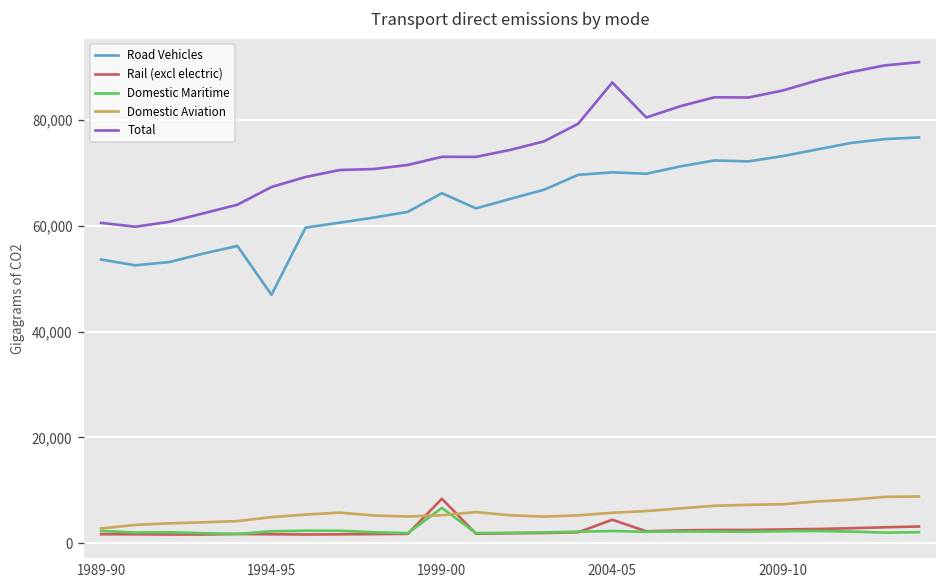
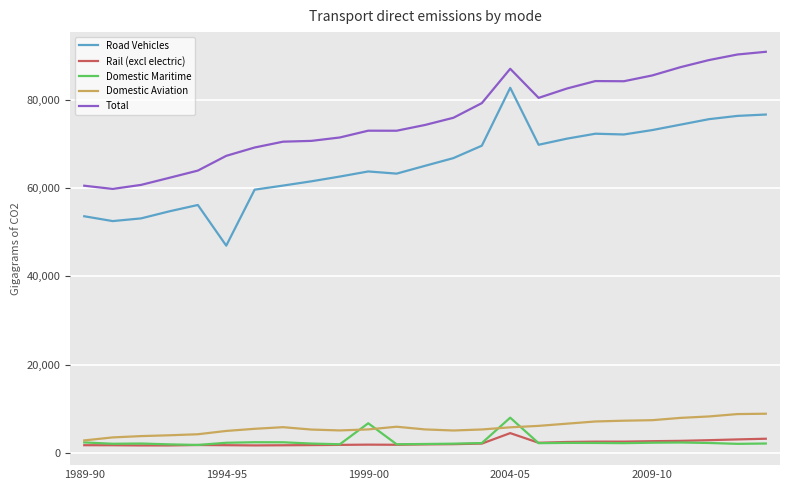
  {
    "Road Vehicles": {
      "1989-90": "54,000",
      "1994-95": "47,000",
-     "1999-00": "66,000",
-     "2004-05": "70,000",
+     "1999-00": "64,000",
+     "2004-05": "83,000",
      "2009-10": "73,000"
    },
    "Rail (excl electric)": {
      "1989-90": "2,000",
-     "1999-00": "8,000",
+     "1999-00": "2,000",
      "2004-05": "4,000"
    },
    "Domestic Maritime": {
      "1999-00": "7,000",
-     "2004-05": "2,000"
+     "2004-05": "8,000"
    },
    "Domestic Aviation": {
      "1994-95": "5,000",
      "1999-00": "5,000",
      "2004-05": "6,000",
      "2009-10": "7,000"
    },
    "Total": {
      "1989-90": "61,000",
      "1994-95": "67,000",
      "1999-00": "73,000",
      "2004-05": "87,000",
      "2009-10": "86,000"
    }
  }
